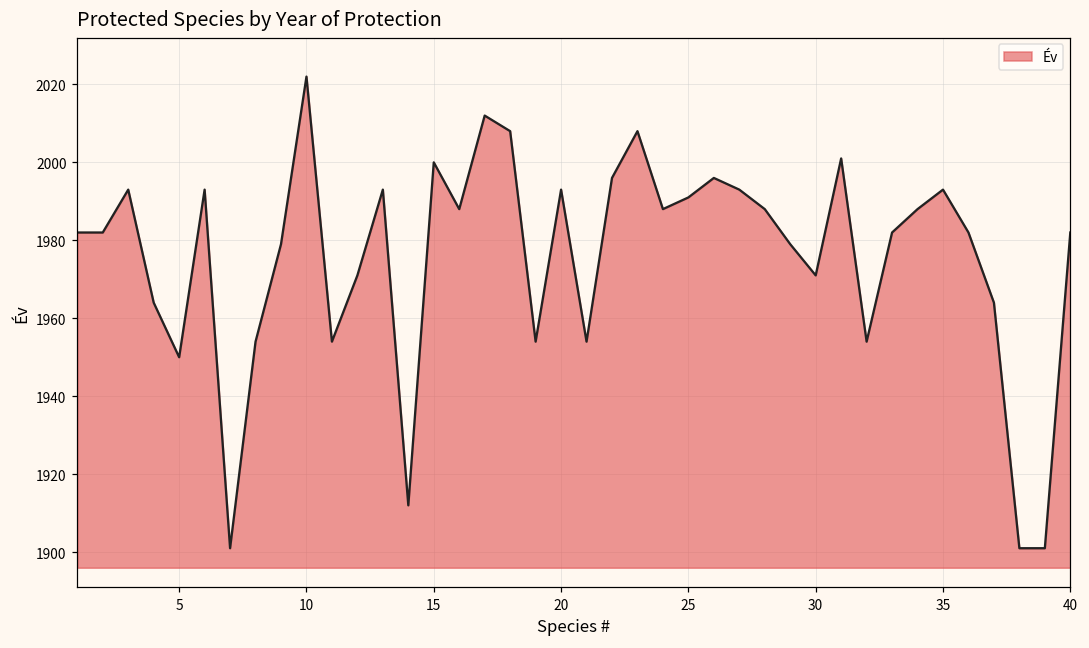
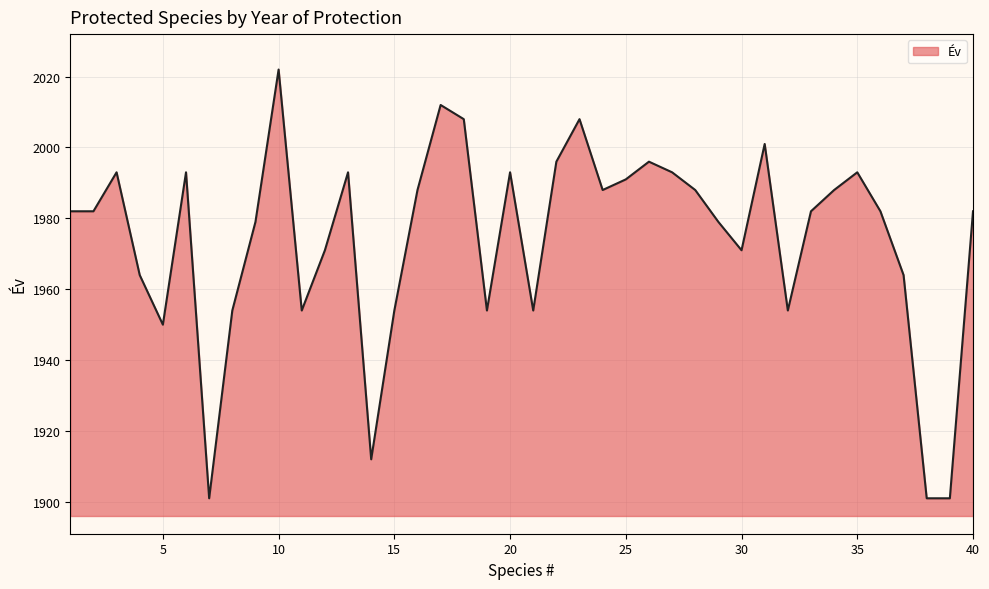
  {
    "5": 1950,
    "10": 2022,
-   "15": 2000,
+   "15": 1954,
    "20": 1993,
    "25": 1991,
    "30": 1971,
    "35": 1993,
    "40": 1982
  }
